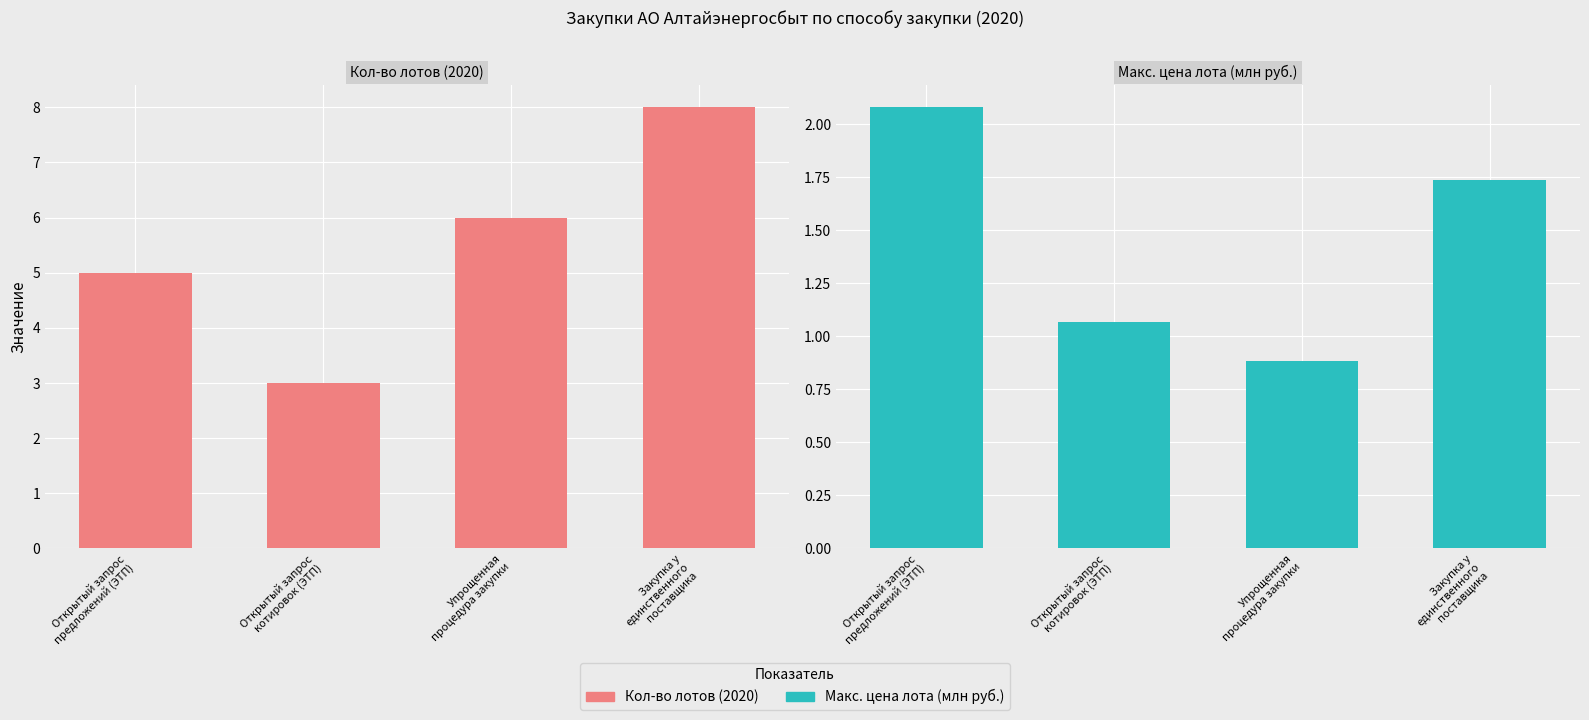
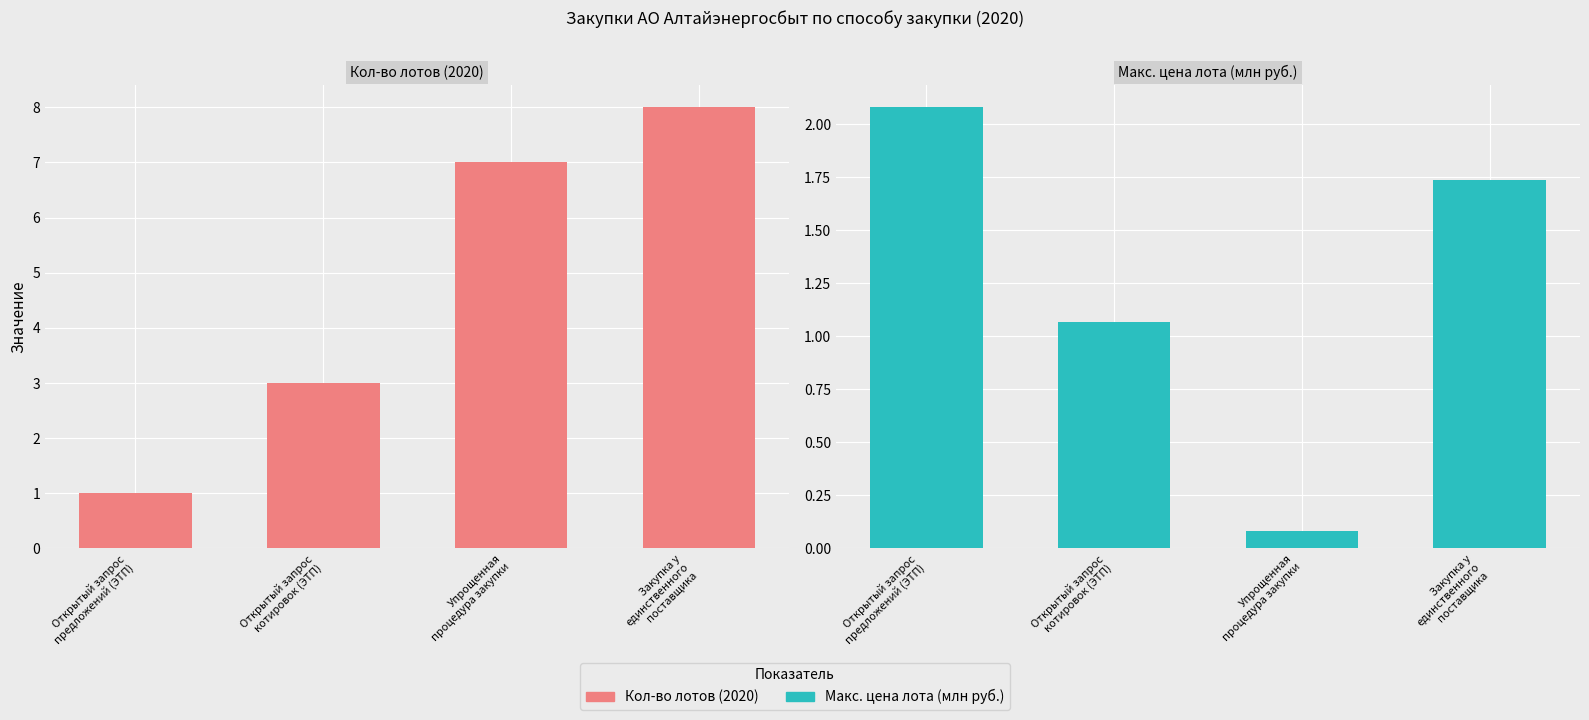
  {
    "Кол-во лотов (2020)": {
-     "Открытый запрос предложений (ЭТП)": 5,
+     "Открытый запрос предложений (ЭТП)": 1,
      "Открытый запрос котировок (ЭТП)": 3,
-     "Упрощенная процедура закупки": 6,
+     "Упрощенная процедура закупки": 7,
      "Закупка у единственного поставщика": 8
    },
    "Макс. цена лота (млн руб.)": {
      "Открытый запрос предложений (ЭТП)": 2.08,
      "Открытый запрос котировок (ЭТП)": 1.07,
-     "Упрощенная процедура закупки": 0.88,
+     "Упрощенная процедура закупки": 0.08,
      "Закупка у единственного поставщика": 1.74
    }
  }
